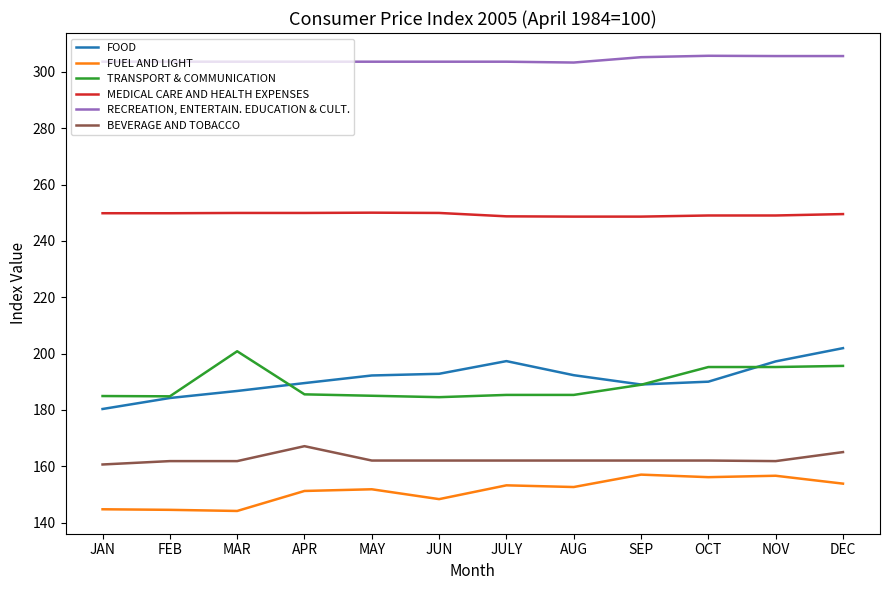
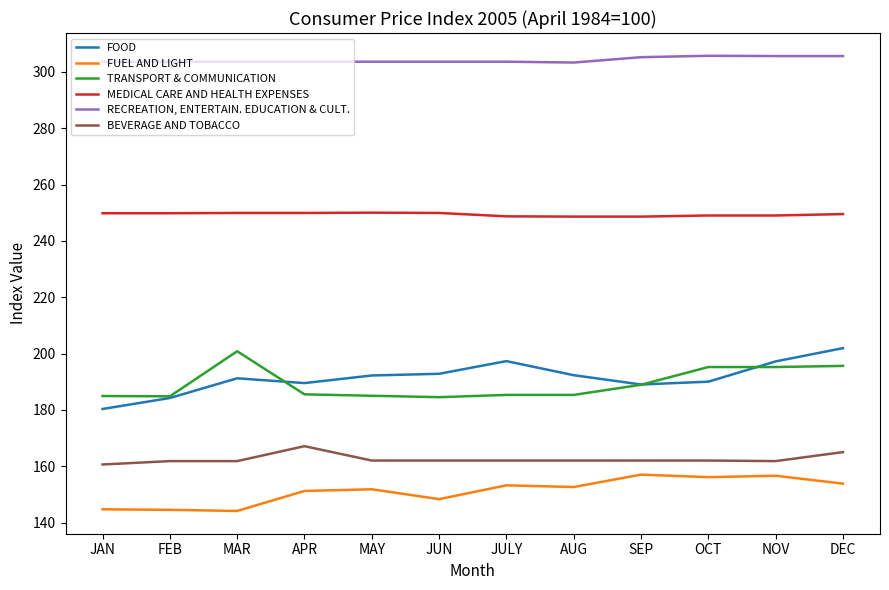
  {
    "FOOD": {
      "JAN": 180,
-     "MAR": 187,
+     "MAR": 191,
      "APR": 190,
      "MAY": 192,
      "JUN": 193,
      "JULY": 197,
      "AUG": 192,
      "OCT": 190,
      "NOV": 197,
      "DEC": 202
    },
    "FUEL AND LIGHT": {
      "JAN": 145,
      "FEB": 145,
      "MAR": 144,
      "APR": 151,
      "MAY": 152,
      "JUN": 148,
      "JULY": 153,
      "AUG": 153,
      "SEP": 157,
      "OCT": 156,
      "NOV": 157,
      "DEC": 154
    },
    "TRANSPORT & COMMUNICATION": {
      "JAN": 185,
      "MAR": 201,
      "APR": 186,
      "MAY": 185,
      "JUN": 185,
      "JULY": 185,
      "AUG": 185,
      "OCT": 195,
      "NOV": 195,
      "DEC": 196
    },
    "MEDICAL CARE AND HEALTH EXPENSES": {
      "JAN": 250,
      "FEB": 250,
      "MAR": 250,
      "APR": 250,
      "MAY": 250,
      "JUN": 250,
      "JULY": 249,
      "AUG": 249,
      "SEP": 249,
      "OCT": 249,
      "NOV": 249,
      "DEC": 250
    },
    "RECREATION, ENTERTAIN. EDUCATION & CULT.": {
      "MAY": 304,
      "JUN": 304,
      "JULY": 304,
      "AUG": 303,
      "SEP": 305,
      "OCT": 306,
      "NOV": 306,
      "DEC": 306
    },
    "BEVERAGE AND TOBACCO": {
      "JAN": 161,
      "FEB": 162,
      "MAR": 162,
      "APR": 167,
      "MAY": 162,
      "JUN": 162,
      "JULY": 162,
      "AUG": 162,
      "SEP": 162,
      "OCT": 162,
      "NOV": 162,
      "DEC": 165
    }
  }
